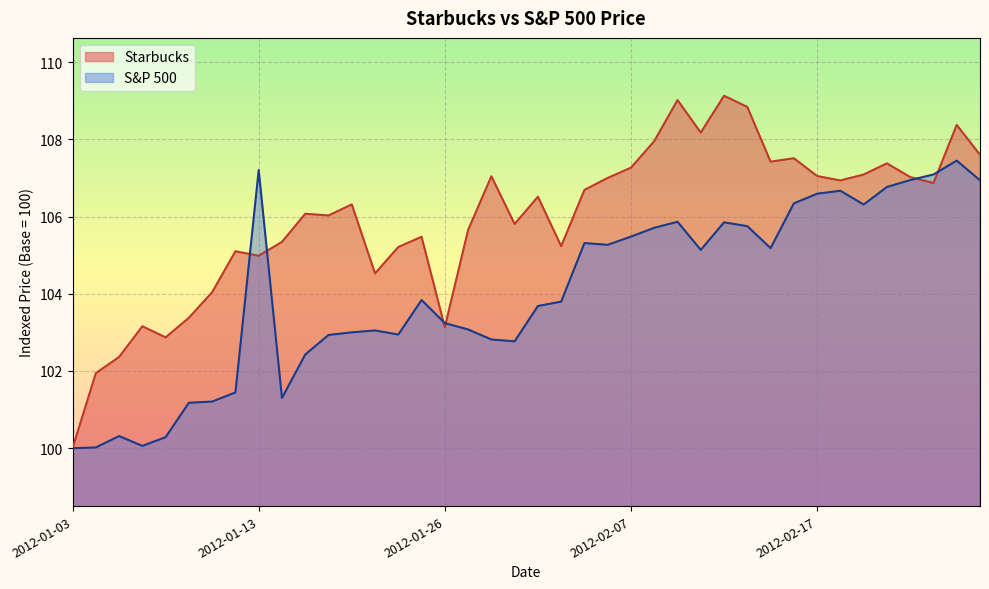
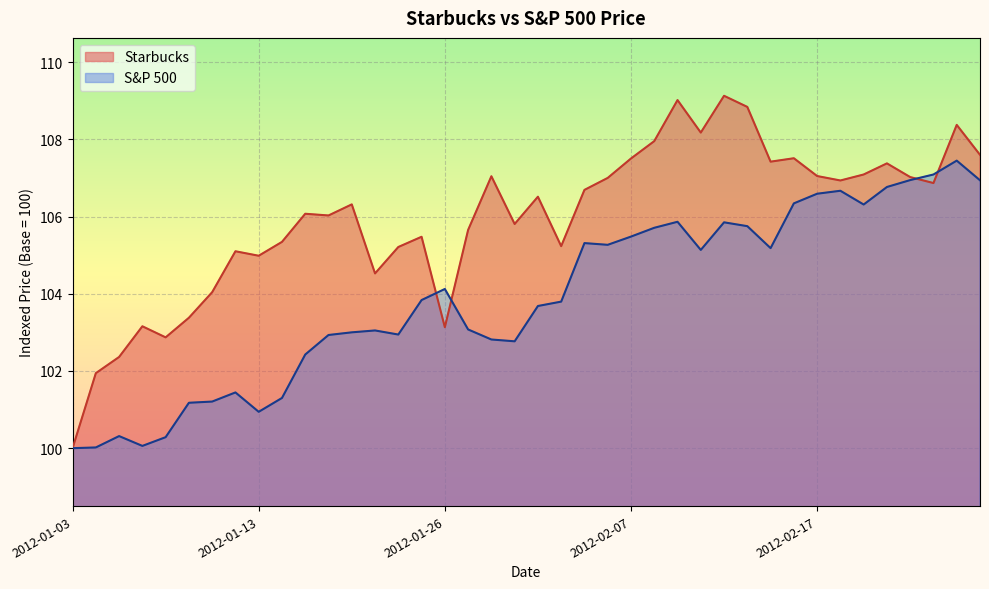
  {
    "Starbucks": {
      "2012-01-13": 105.0,
      "2012-01-26": 103.1,
-     "2012-02-07": 107.3,
+     "2012-02-07": 107.5,
      "2012-02-17": 107.0
    },
    "S&P 500": {
-     "2012-01-13": 107.2,
-     "2012-01-26": 103.2,
+     "2012-01-13": 100.9,
+     "2012-01-26": 104.1,
      "2012-02-07": 105.5,
      "2012-02-17": 106.6
    }
  }
